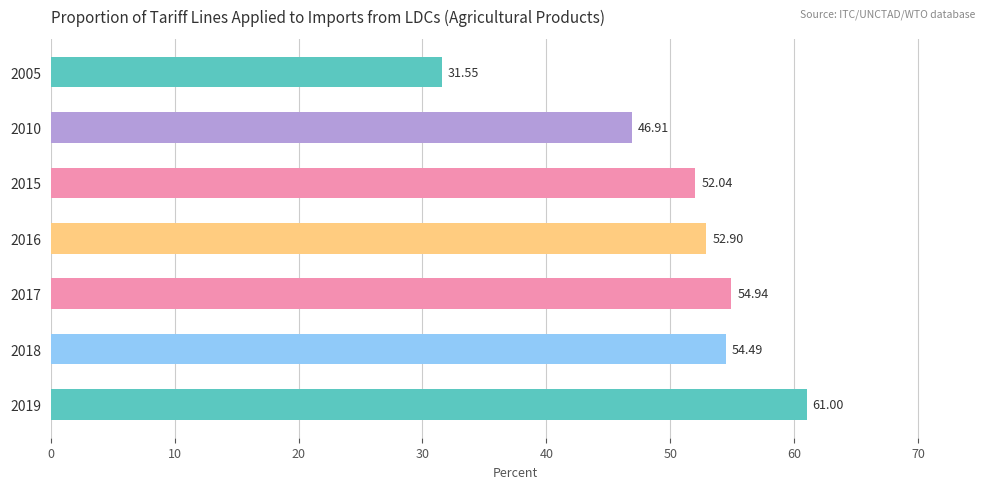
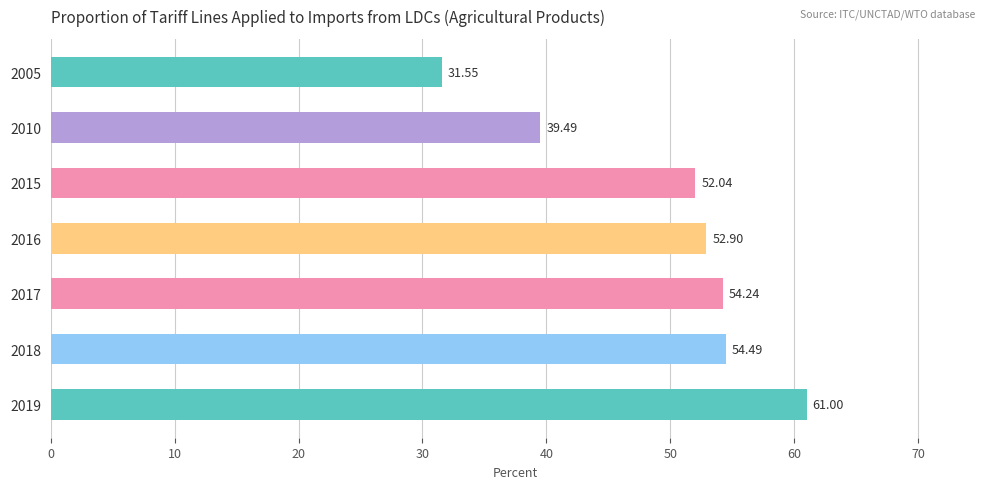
  {
    "2005": 31.55,
-   "2010": 46.91,
+   "2010": 39.49,
    "2015": 52.04,
    "2016": 52.90,
-   "2017": 54.94,
+   "2017": 54.24,
    "2018": 54.49,
    "2019": 61.00
  }
